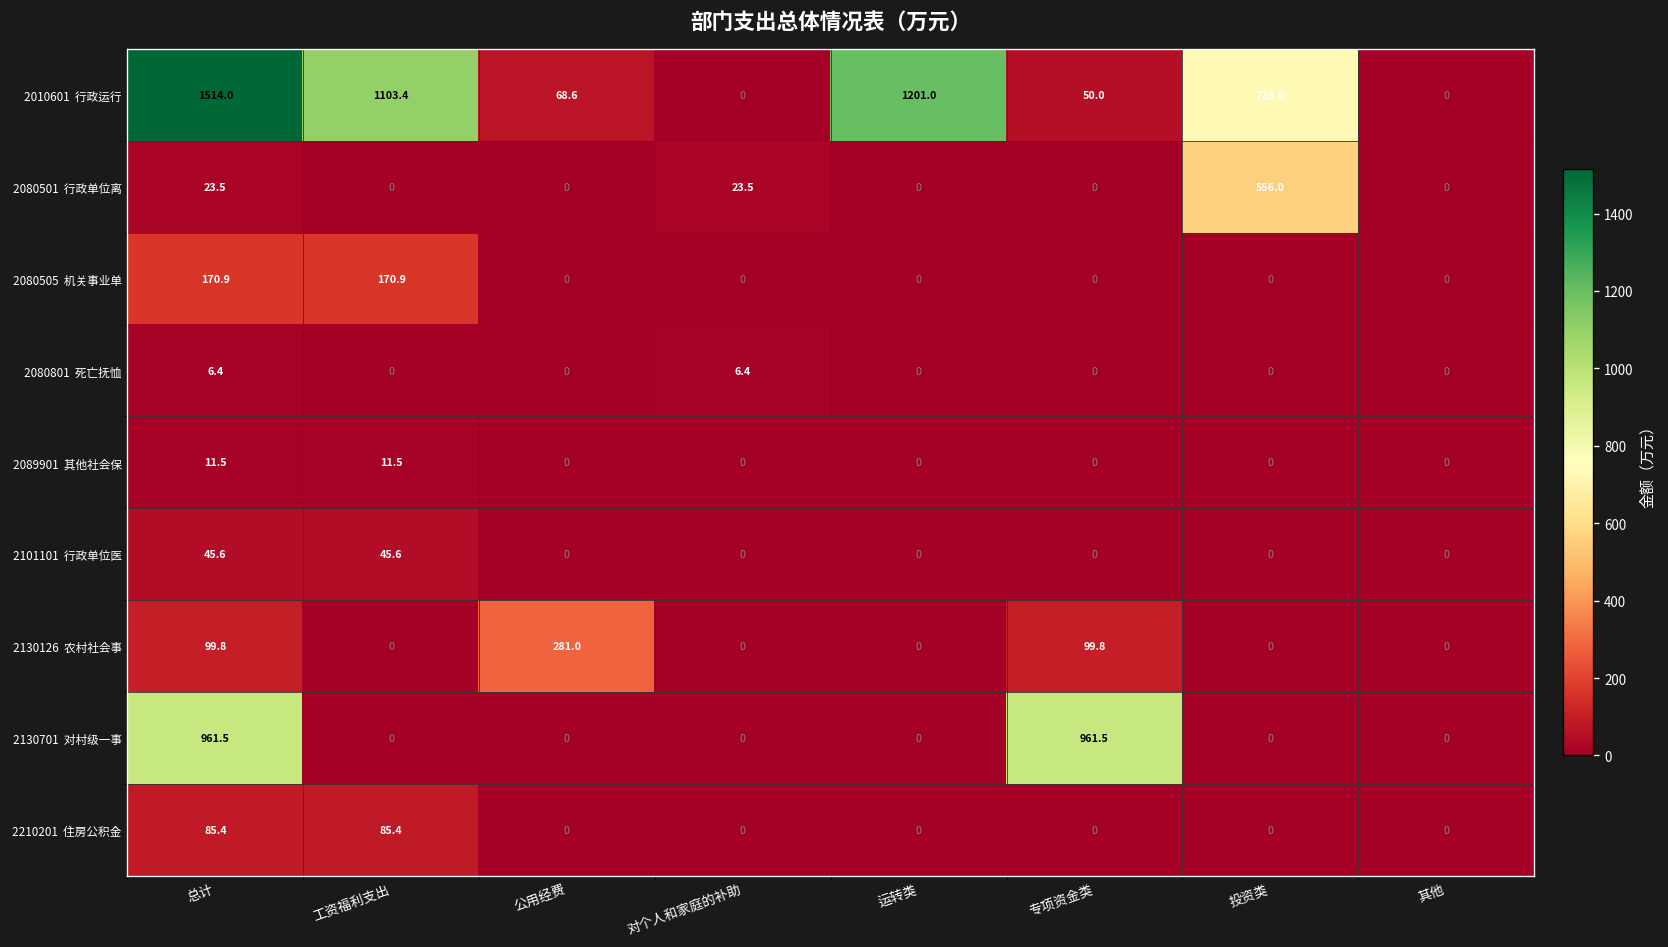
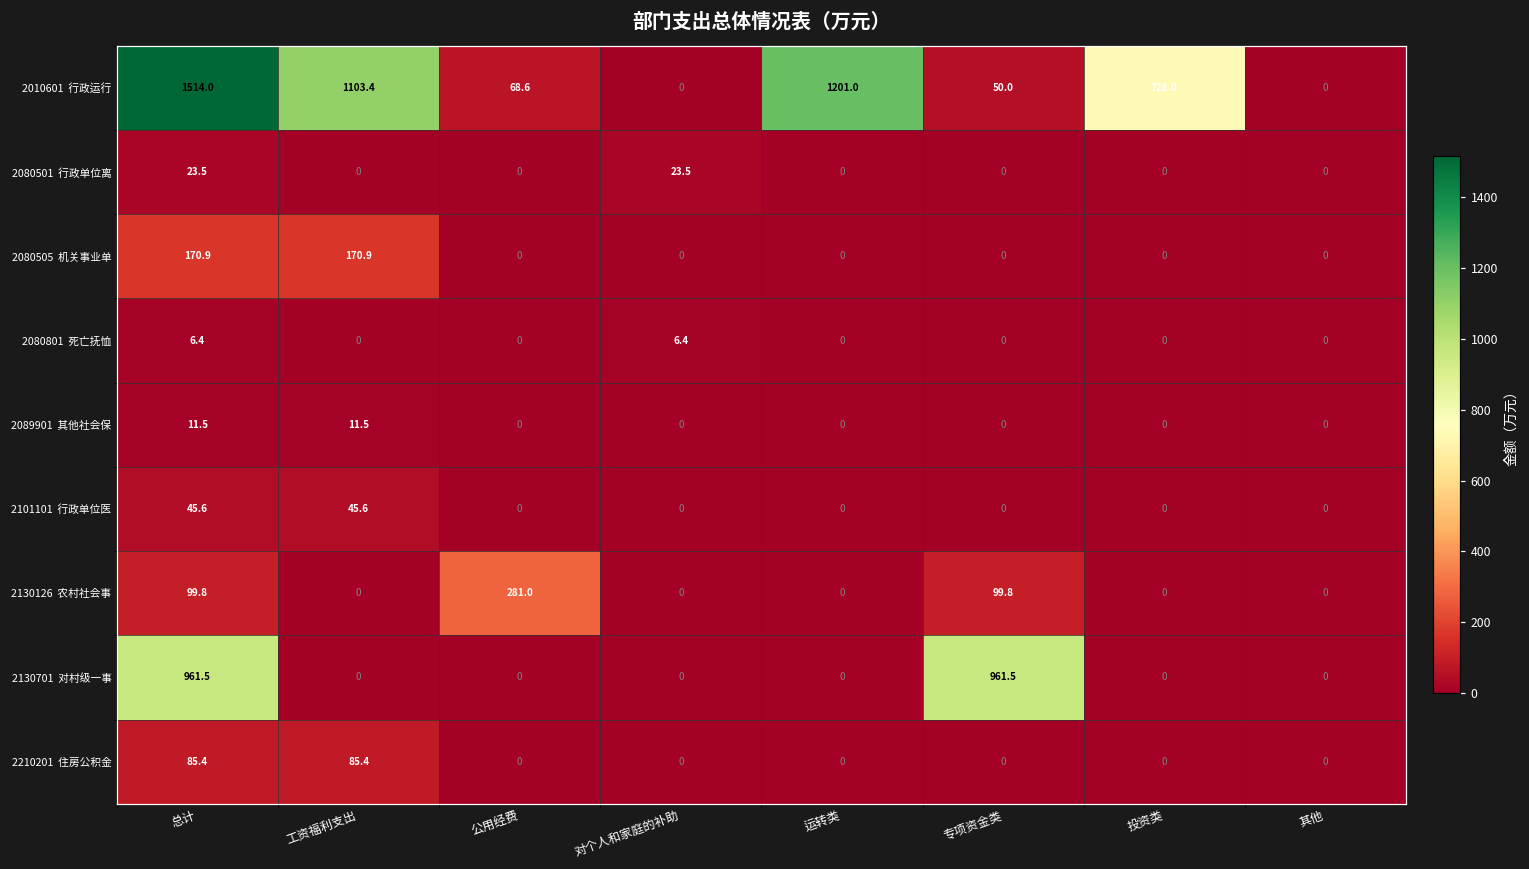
  {
    "2010601 行政运行": {
      "总计": 1514.0,
      "工资福利支出": 1103.4,
      "公用经费": 68.6,
      "对个人和家庭的补助": 0,
      "运转类": 1201.0,
      "专项资金类": 50.0,
      "投资类": 728.0,
      "其他": 0
    },
    "2080501 行政单位离": {
      "总计": 23.5,
      "工资福利支出": 0,
      "公用经费": 0,
      "对个人和家庭的补助": 23.5,
      "运转类": 0,
      "专项资金类": 0,
-     "投资类": 556.0,
+     "投资类": 0,
      "其他": 0
    },
    "2080505 机关事业单": {
      "总计": 170.9,
      "工资福利支出": 170.9,
      "公用经费": 0,
      "对个人和家庭的补助": 0,
      "运转类": 0,
      "专项资金类": 0,
      "投资类": 0,
      "其他": 0
    },
    "2080801 死亡抚恤": {
      "总计": 6.4,
      "工资福利支出": 0,
      "公用经费": 0,
      "对个人和家庭的补助": 6.4,
      "运转类": 0,
      "专项资金类": 0,
      "投资类": 0,
      "其他": 0
    },
    "2089901 其他社会保": {
      "总计": 11.5,
      "工资福利支出": 11.5,
      "公用经费": 0,
      "对个人和家庭的补助": 0,
      "运转类": 0,
      "专项资金类": 0,
      "投资类": 0,
      "其他": 0
    },
    "2101101 行政单位医": {
      "总计": 45.6,
      "工资福利支出": 45.6,
      "公用经费": 0,
      "对个人和家庭的补助": 0,
      "运转类": 0,
      "专项资金类": 0,
      "投资类": 0,
      "其他": 0
    },
    "2130126 农村社会事": {
      "总计": 99.8,
      "工资福利支出": 0,
      "公用经费": 281.0,
      "对个人和家庭的补助": 0,
      "运转类": 0,
      "专项资金类": 99.8,
      "投资类": 0,
      "其他": 0
    },
    "2130701 对村级一事": {
      "总计": 961.5,
      "工资福利支出": 0,
      "公用经费": 0,
      "对个人和家庭的补助": 0,
      "运转类": 0,
      "专项资金类": 961.5,
      "投资类": 0,
      "其他": 0
    },
    "2210201 住房公积金": {
      "总计": 85.4,
      "工资福利支出": 85.4,
      "公用经费": 0,
      "对个人和家庭的补助": 0,
      "运转类": 0,
      "专项资金类": 0,
      "投资类": 0,
      "其他": 0
    }
  }
